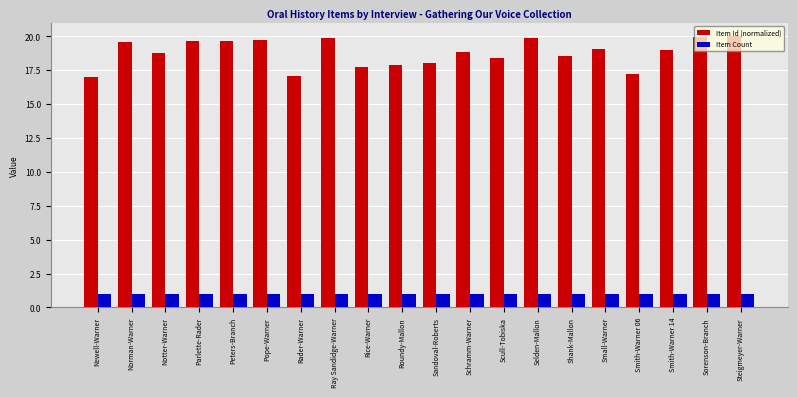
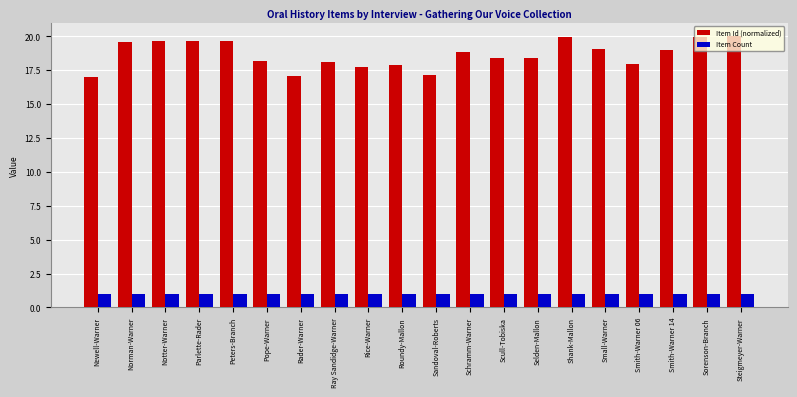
  {
    "Item Id (normalized)": {
      "Newell-Warner": 17.0,
      "Norman-Warner": 19.6,
-     "Notter-Warner": 18.7,
+     "Notter-Warner": 19.6,
      "Parlette-Rader": 19.7,
      "Peters-Branch": 19.7,
-     "Pope-Warner": 19.7,
+     "Pope-Warner": 18.2,
      "Rader-Warner": 17.0,
-     "Ray Sandidge-Warner": 19.8,
+     "Ray Sandidge-Warner": 18.1,
      "Rice-Warner": 17.7,
      "Roundy-Mallon": 17.9,
-     "Sandoval-Roberts": 18.1,
+     "Sandoval-Roberts": 17.2,
      "Schramm-Warner": 18.8,
      "Scull-Tobiska": 18.4,
-     "Selden-Mallon": 19.9,
-     "Shank-Mallon": 18.6,
+     "Selden-Mallon": 18.4,
+     "Shank-Mallon": 19.9,
      "Small-Warner": 19.0,
-     "Smith-Warner 06": 17.2,
+     "Smith-Warner 06": 17.9,
      "Smith-Warner 14": 19.0
    },
    "Item Count": {
      "Newell-Warner": 1.0,
      "Norman-Warner": 1.0,
      "Notter-Warner": 1.0,
      "Parlette-Rader": 1.0,
      "Peters-Branch": 1.0,
      "Pope-Warner": 1.0,
      "Rader-Warner": 1.0,
      "Ray Sandidge-Warner": 1.0,
      "Rice-Warner": 1.0,
      "Roundy-Mallon": 1.0,
      "Sandoval-Roberts": 1.0,
      "Schramm-Warner": 1.0,
      "Scull-Tobiska": 1.0,
      "Selden-Mallon": 1.0,
      "Shank-Mallon": 1.0,
      "Small-Warner": 1.0,
      "Smith-Warner 06": 1.0,
      "Smith-Warner 14": 1.0,
      "Sorenson-Branch": 1.0,
      "Steigmeyer-Warner": 1.0
    }
  }
